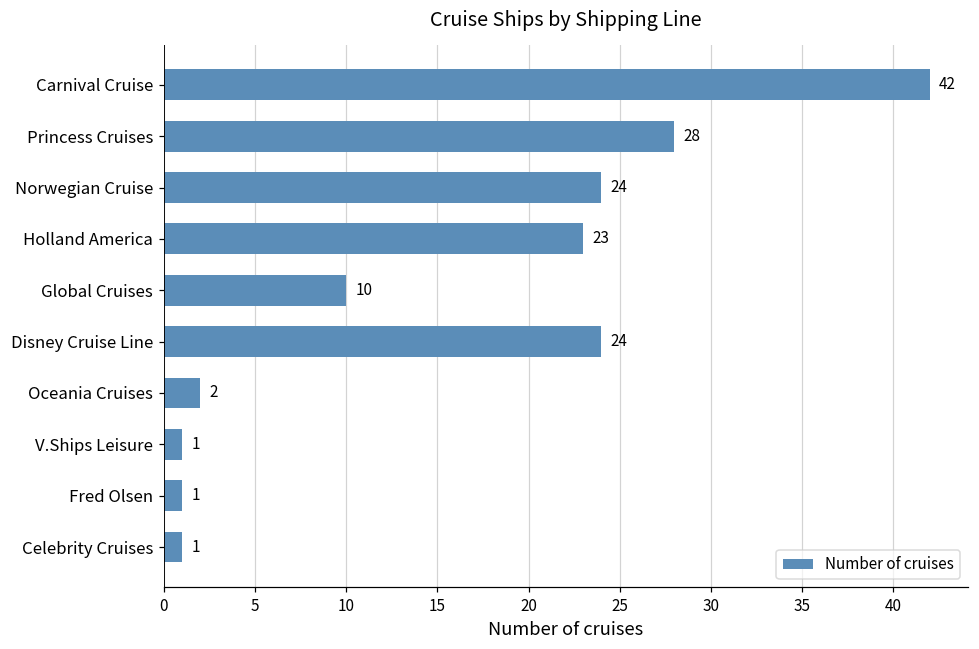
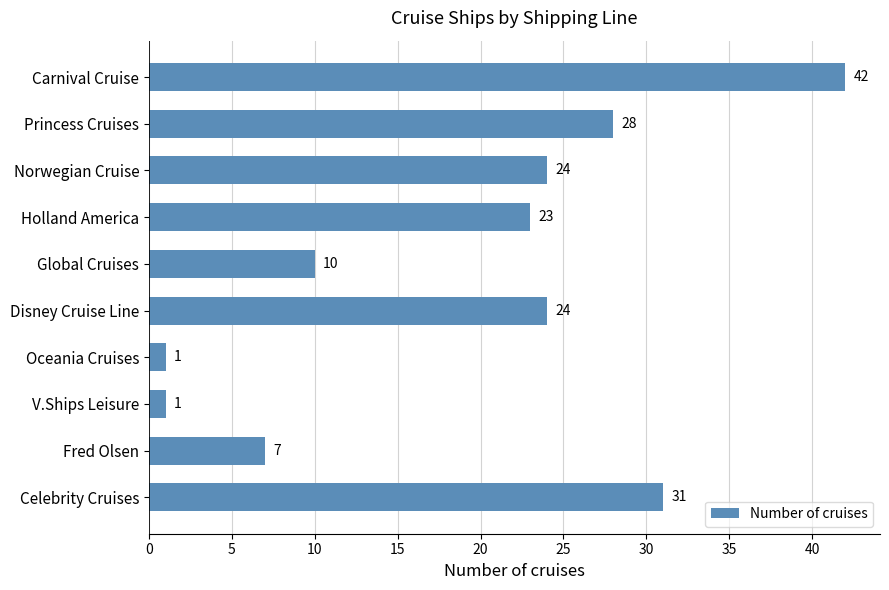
  {
    "Carnival Cruise": 42,
    "Princess Cruises": 28,
    "Norwegian Cruise": 24,
    "Holland America": 23,
    "Global Cruises": 10,
    "Disney Cruise Line": 24,
-   "Oceania Cruises": 2,
+   "Oceania Cruises": 1,
    "V.Ships Leisure": 1,
-   "Fred Olsen": 1,
-   "Celebrity Cruises": 1
+   "Fred Olsen": 7,
+   "Celebrity Cruises": 31
  }
